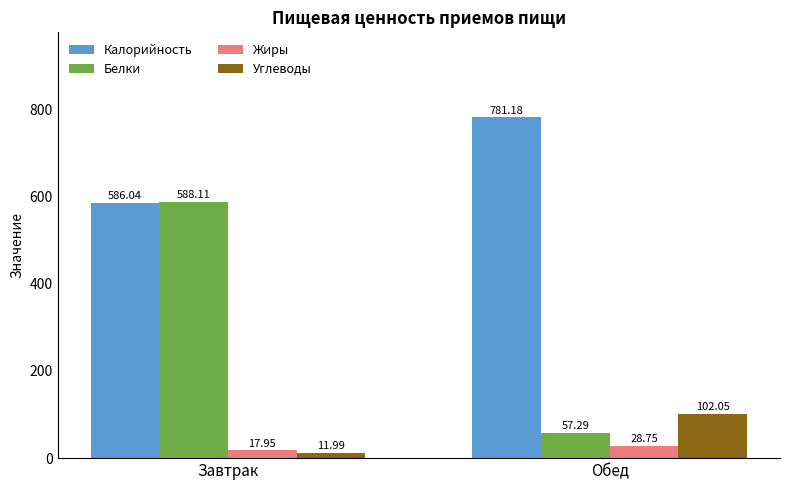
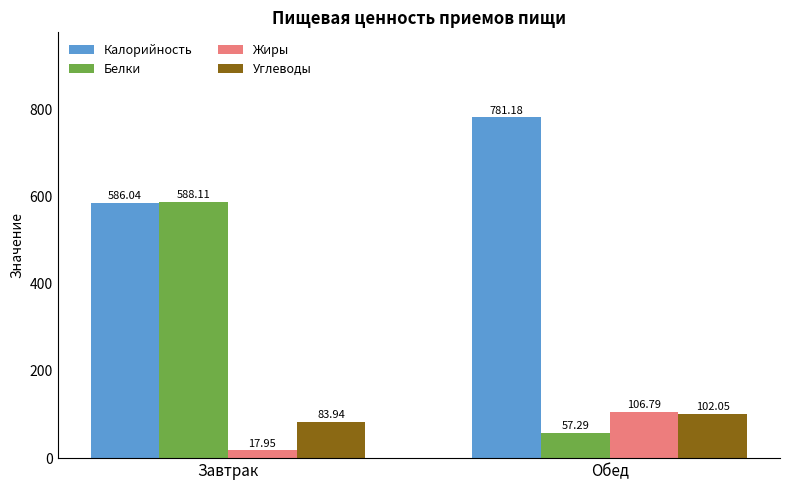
  {
    "Калорийность": {
      "Завтрак": 586.04,
      "Обед": 781.18
    },
    "Белки": {
      "Завтрак": 588.11,
      "Обед": 57.29
    },
    "Жиры": {
      "Завтрак": 17.95,
-     "Обед": 28.75
+     "Обед": 106.79
    },
    "Углеводы": {
-     "Завтрак": 11.99,
+     "Завтрак": 83.94,
      "Обед": 102.05
    }
  }
